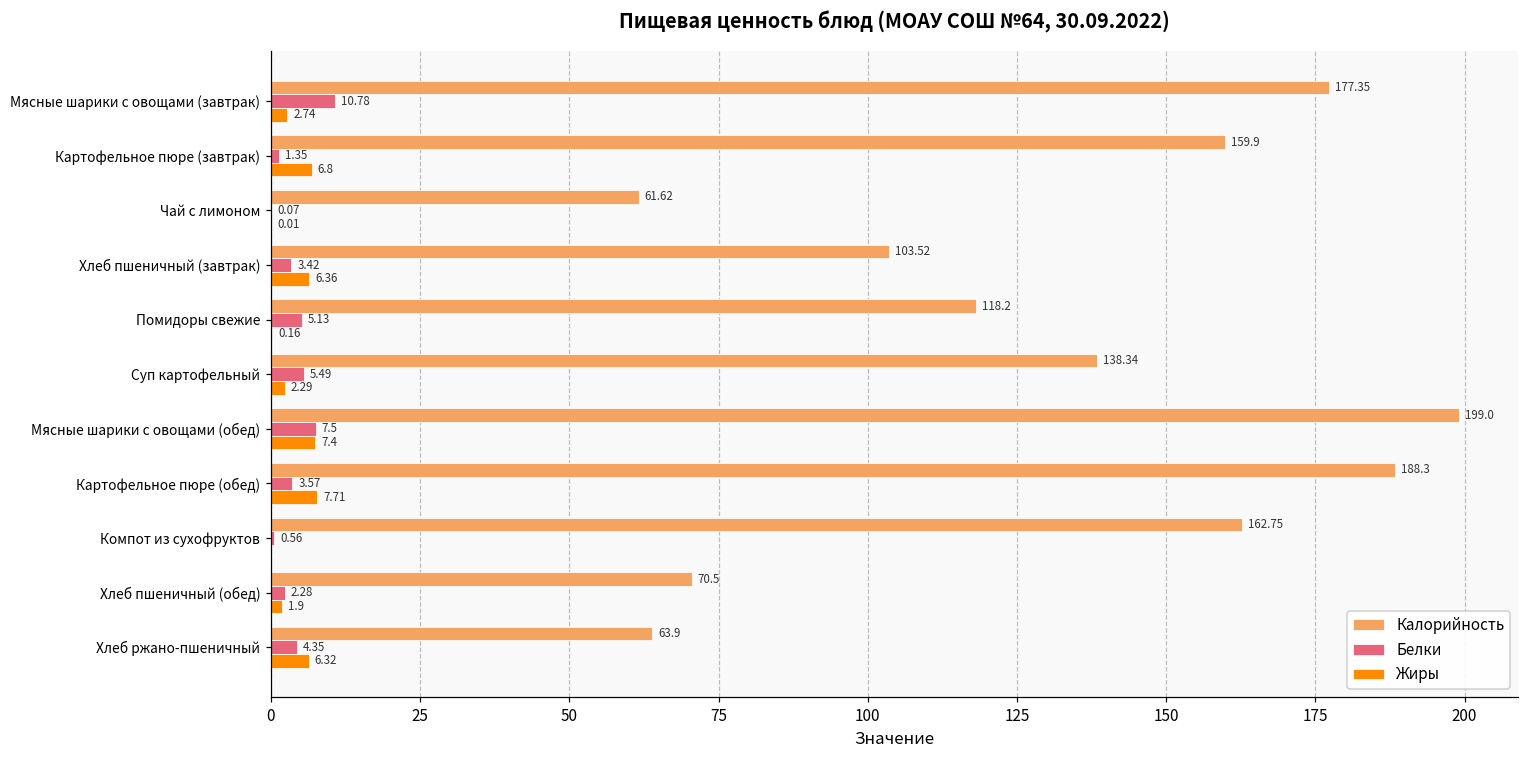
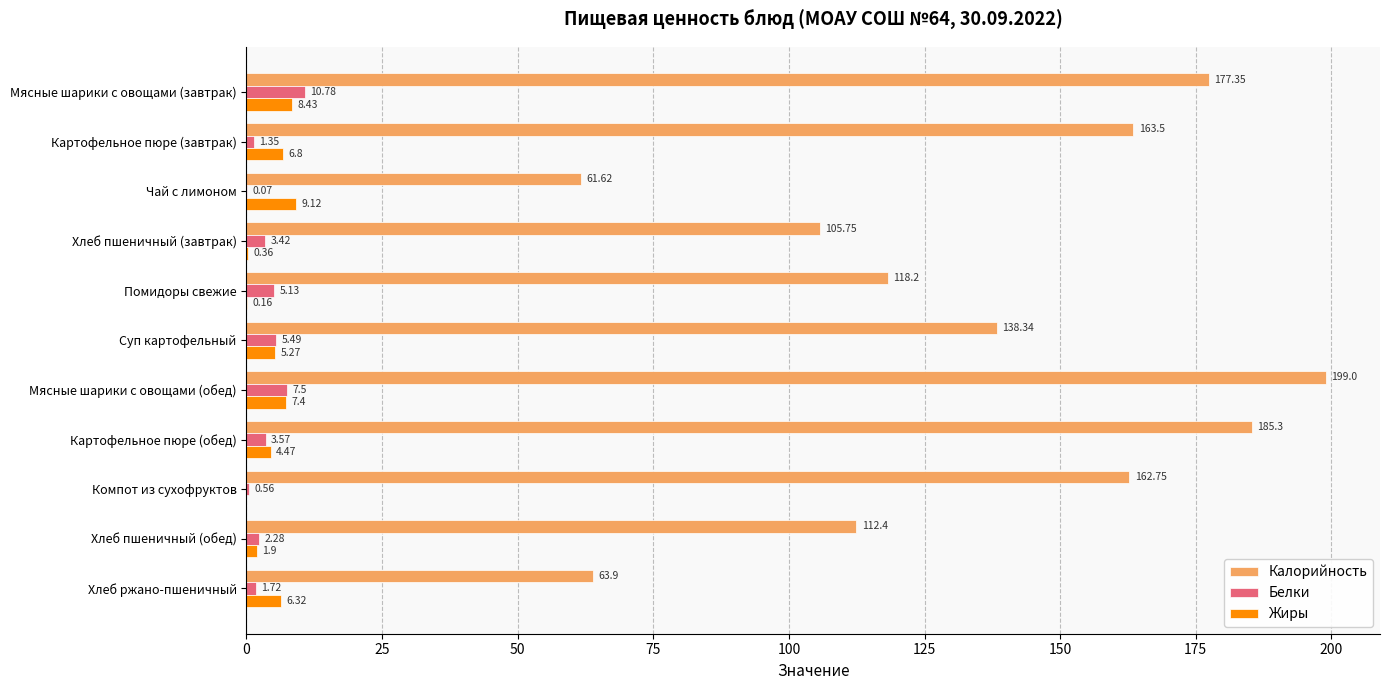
  {
    "Калорийность": {
      "Мясные шарики с овощами (завтрак)": 177.35,
-     "Картофельное пюре (завтрак)": 159.9,
+     "Картофельное пюре (завтрак)": 163.5,
      "Чай с лимоном": 61.62,
-     "Хлеб пшеничный (завтрак)": 103.52,
+     "Хлеб пшеничный (завтрак)": 105.75,
      "Помидоры свежие": 118.2,
      "Суп картофельный": 138.34,
      "Мясные шарики с овощами (обед)": 199.0,
-     "Картофельное пюре (обед)": 188.3,
+     "Картофельное пюре (обед)": 185.3,
      "Компот из сухофруктов": 162.75,
-     "Хлеб пшеничный (обед)": 70.5,
+     "Хлеб пшеничный (обед)": 112.4,
      "Хлеб ржано-пшеничный": 63.9
    },
    "Белки": {
      "Мясные шарики с овощами (завтрак)": 10.78,
      "Картофельное пюре (завтрак)": 1.35,
      "Чай с лимоном": 0.07,
      "Хлеб пшеничный (завтрак)": 3.42,
      "Помидоры свежие": 5.13,
      "Суп картофельный": 5.49,
      "Мясные шарики с овощами (обед)": 7.5,
      "Картофельное пюре (обед)": 3.57,
      "Компот из сухофруктов": 0.56,
      "Хлеб пшеничный (обед)": 2.28,
-     "Хлеб ржано-пшеничный": 4.35
+     "Хлеб ржано-пшеничный": 1.72
    },
    "Жиры": {
-     "Мясные шарики с овощами (завтрак)": 2.74,
+     "Мясные шарики с овощами (завтрак)": 8.43,
      "Картофельное пюре (завтрак)": 6.8,
-     "Чай с лимоном": 0.01,
-     "Хлеб пшеничный (завтрак)": 6.36,
+     "Чай с лимоном": 9.12,
+     "Хлеб пшеничный (завтрак)": 0.36,
      "Помидоры свежие": 0.16,
-     "Суп картофельный": 2.29,
+     "Суп картофельный": 5.27,
      "Мясные шарики с овощами (обед)": 7.4,
-     "Картофельное пюре (обед)": 7.71,
+     "Картофельное пюре (обед)": 4.47,
      "Хлеб пшеничный (обед)": 1.9,
      "Хлеб ржано-пшеничный": 6.32
    }
  }
